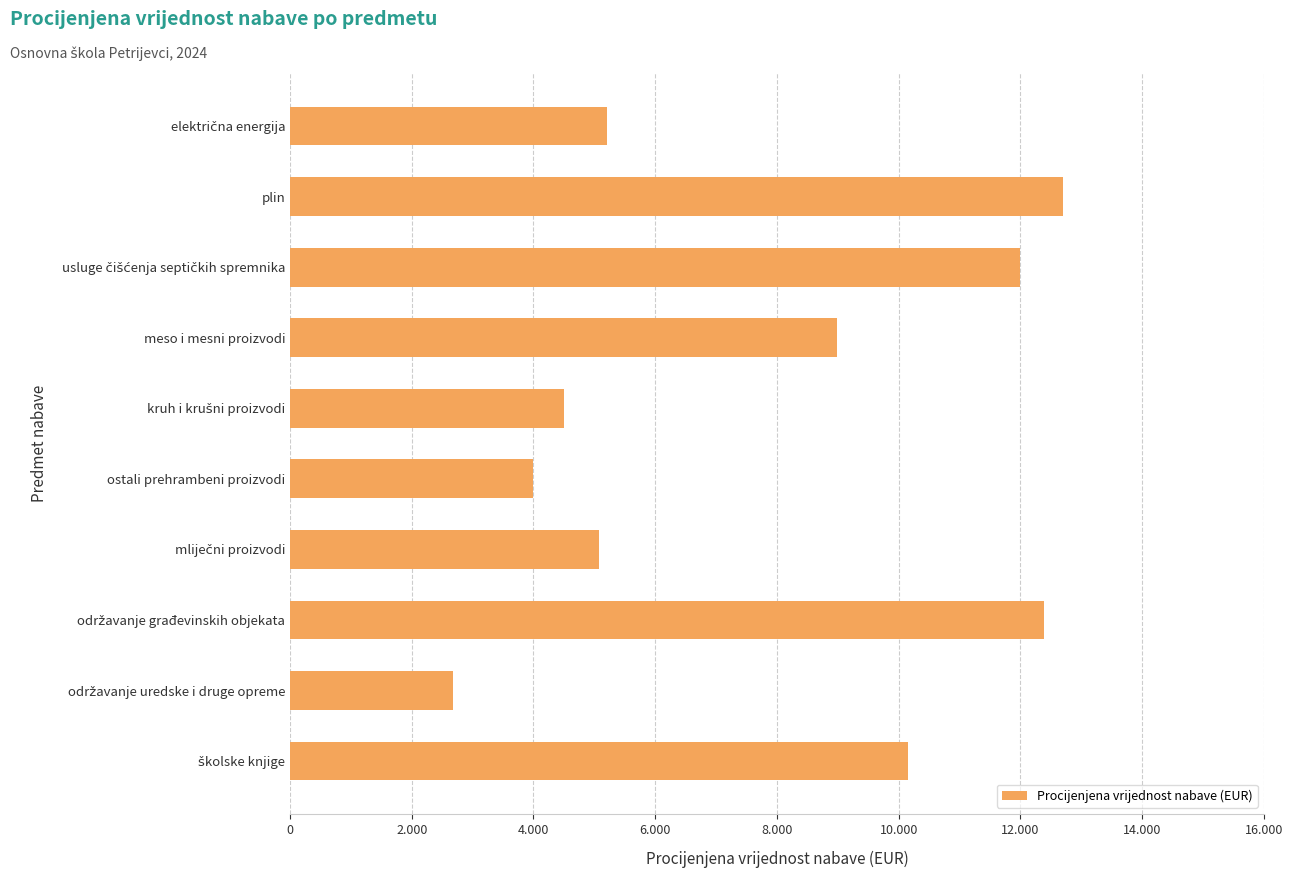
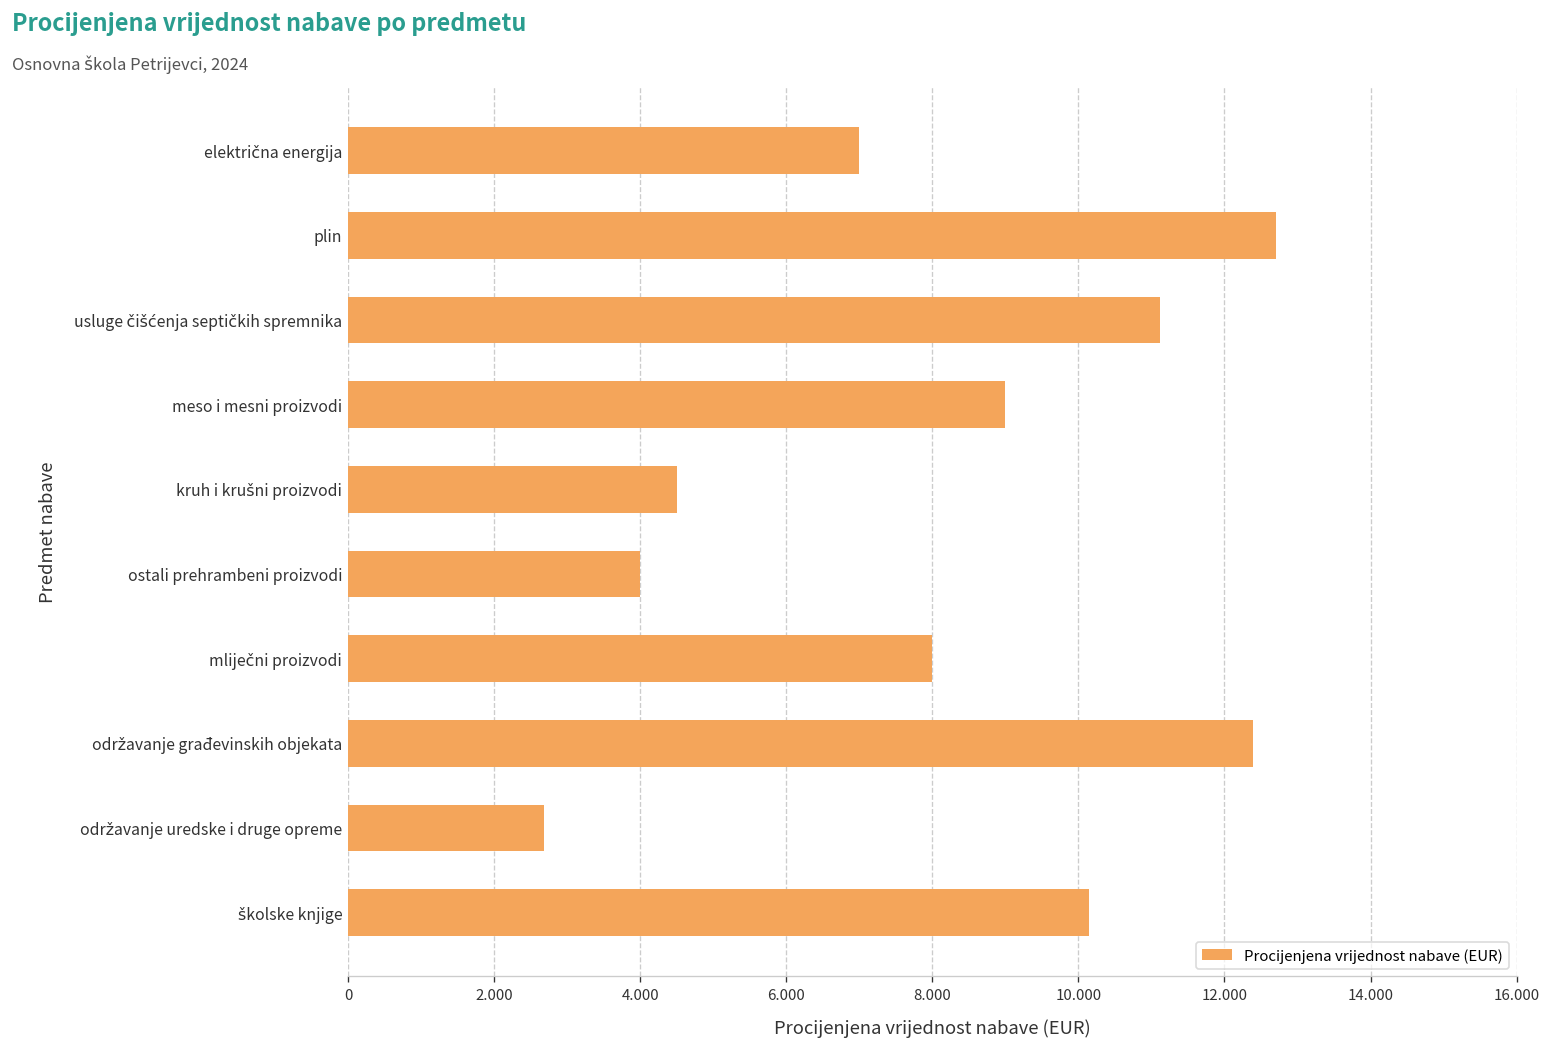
  {
-   "električna energija": 5.2,
+   "električna energija": 7.0,
    "plin": 12.7,
-   "usluge čišćenja septičkih spremnika": 12.0,
+   "usluge čišćenja septičkih spremnika": 11.1,
    "meso i mesni proizvodi": 9.0,
    "kruh i krušni proizvodi": 4.5,
    "ostali prehrambeni proizvodi": 4.0,
-   "mliječni proizvodi": 5.1,
+   "mliječni proizvodi": 8.0,
    "održavanje građevinskih objekata": 12.4,
    "održavanje uredske i druge opreme": 2.7,
    "školske knjige": 10.1
  }
